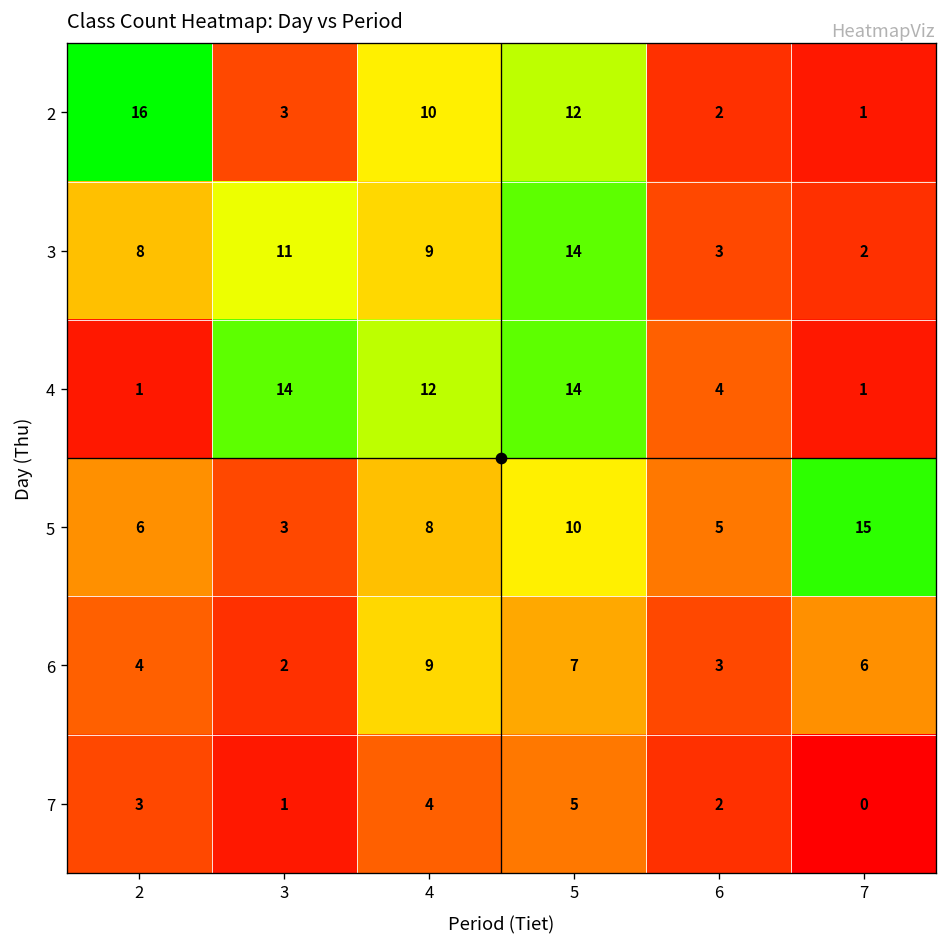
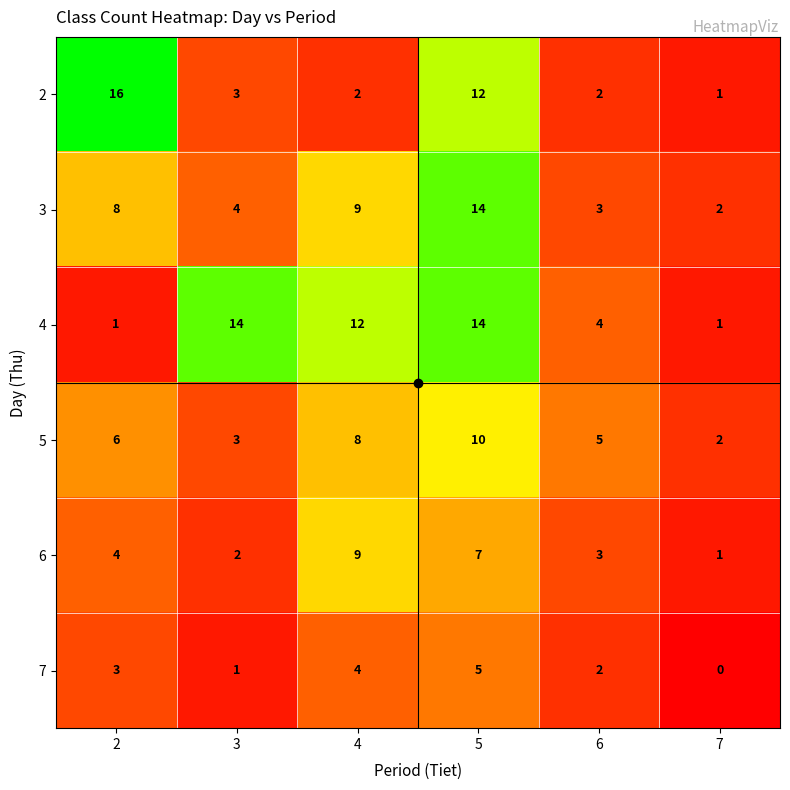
  {
    "2": {
      "2": 16,
      "3": 3,
-     "4": 10,
+     "4": 2,
      "5": 12,
      "6": 2,
      "7": 1
    },
    "3": {
      "2": 8,
-     "3": 11,
+     "3": 4,
      "4": 9,
      "5": 14,
      "6": 3,
      "7": 2
    },
    "4": {
      "2": 1,
      "3": 14,
      "4": 12,
      "5": 14,
      "6": 4,
      "7": 1
    },
    "5": {
      "2": 6,
      "3": 3,
      "4": 8,
      "5": 10,
      "6": 5,
-     "7": 15
+     "7": 2
    },
    "6": {
      "2": 4,
      "3": 2,
      "4": 9,
      "5": 7,
      "6": 3,
-     "7": 6
+     "7": 1
    },
    "7": {
      "2": 3,
      "3": 1,
      "4": 4,
      "5": 5,
      "6": 2,
      "7": 0
    }
  }
